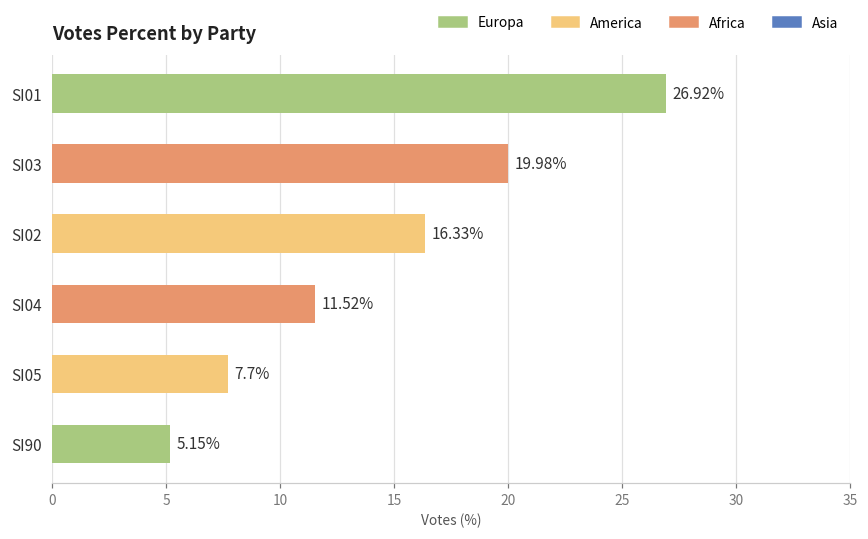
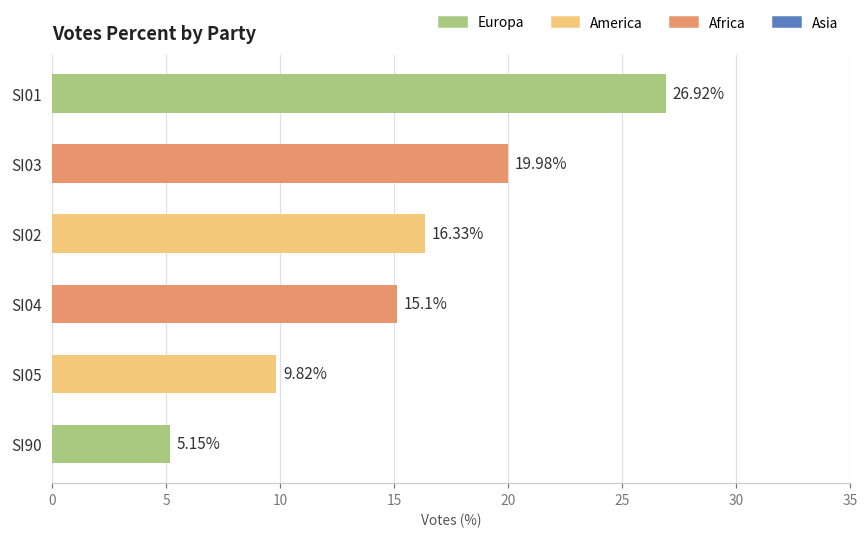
  {
    "SI01": "26.92%",
    "SI03": "19.98%",
    "SI02": "16.33%",
-   "SI04": "11.52%",
-   "SI05": "7.7%",
+   "SI04": "15.1%",
+   "SI05": "9.82%",
    "SI90": "5.15%"
  }
